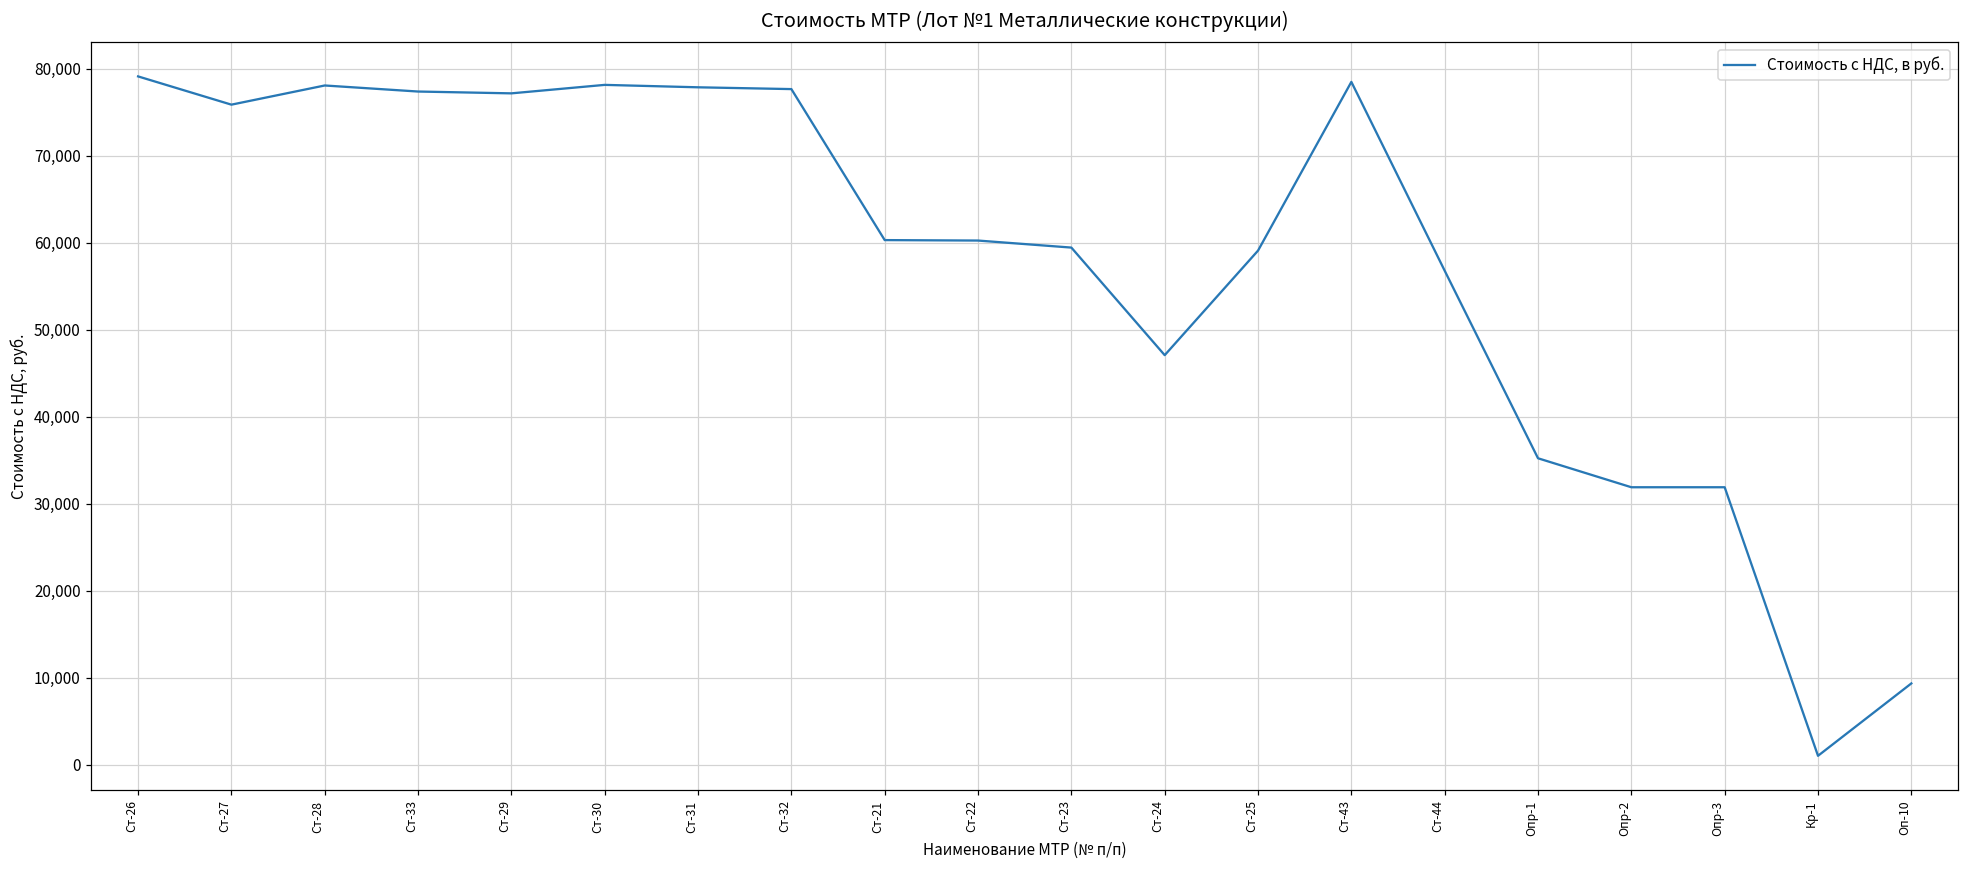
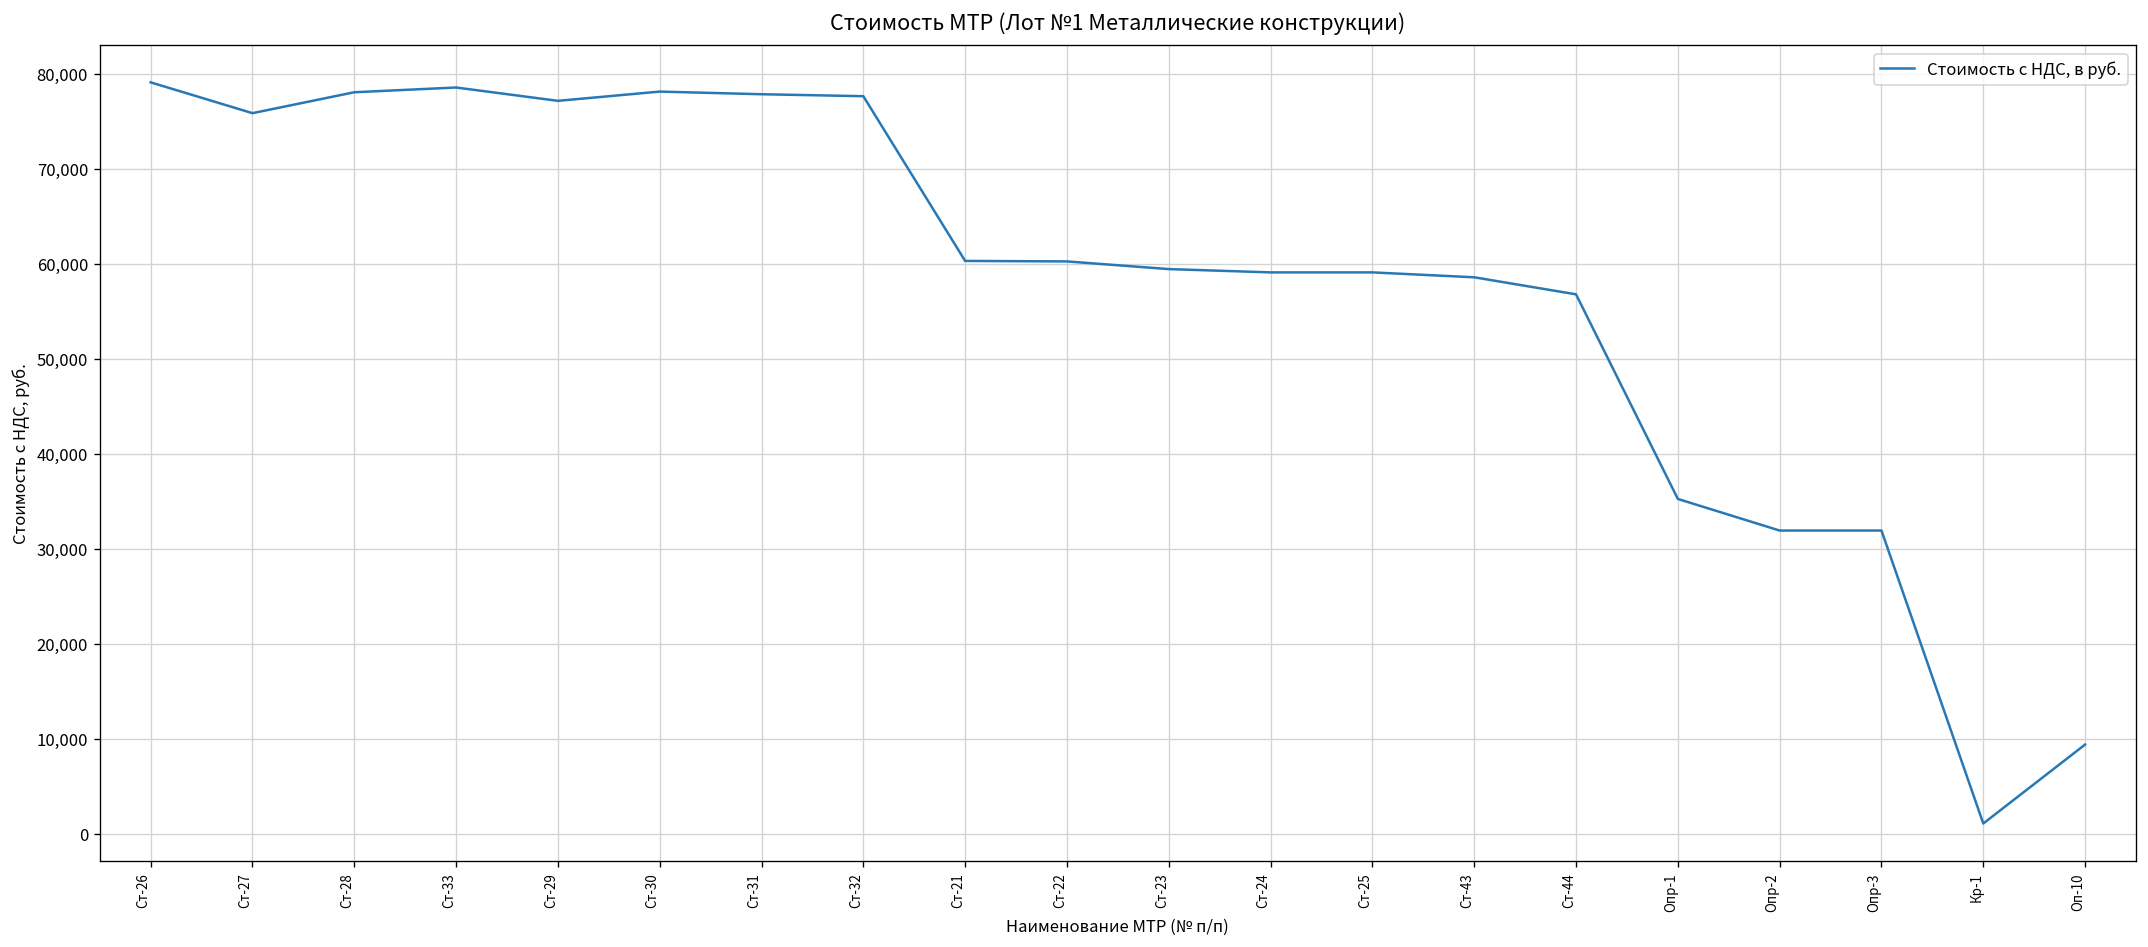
  {
    "Ст-26": "79,000",
    "Ст-27": "76,000",
    "Ст-28": "78,000",
-   "Ст-33": "77,000",
+   "Ст-33": "79,000",
    "Ст-29": "77,000",
    "Ст-30": "78,000",
    "Ст-31": "78,000",
    "Ст-32": "78,000",
    "Ст-21": "60,000",
    "Ст-22": "60,000",
    "Ст-23": "59,000",
-   "Ст-24": "47,000",
+   "Ст-24": "59,000",
    "Ст-25": "59,000",
-   "Ст-43": "78,000",
+   "Ст-43": "59,000",
    "Ст-44": "57,000",
    "Опр-1": "35,000",
    "Опр-2": "32,000",
    "Опр-3": "32,000",
    "Кр-1": "1,000",
    "Оп-10": "9,000"
  }
